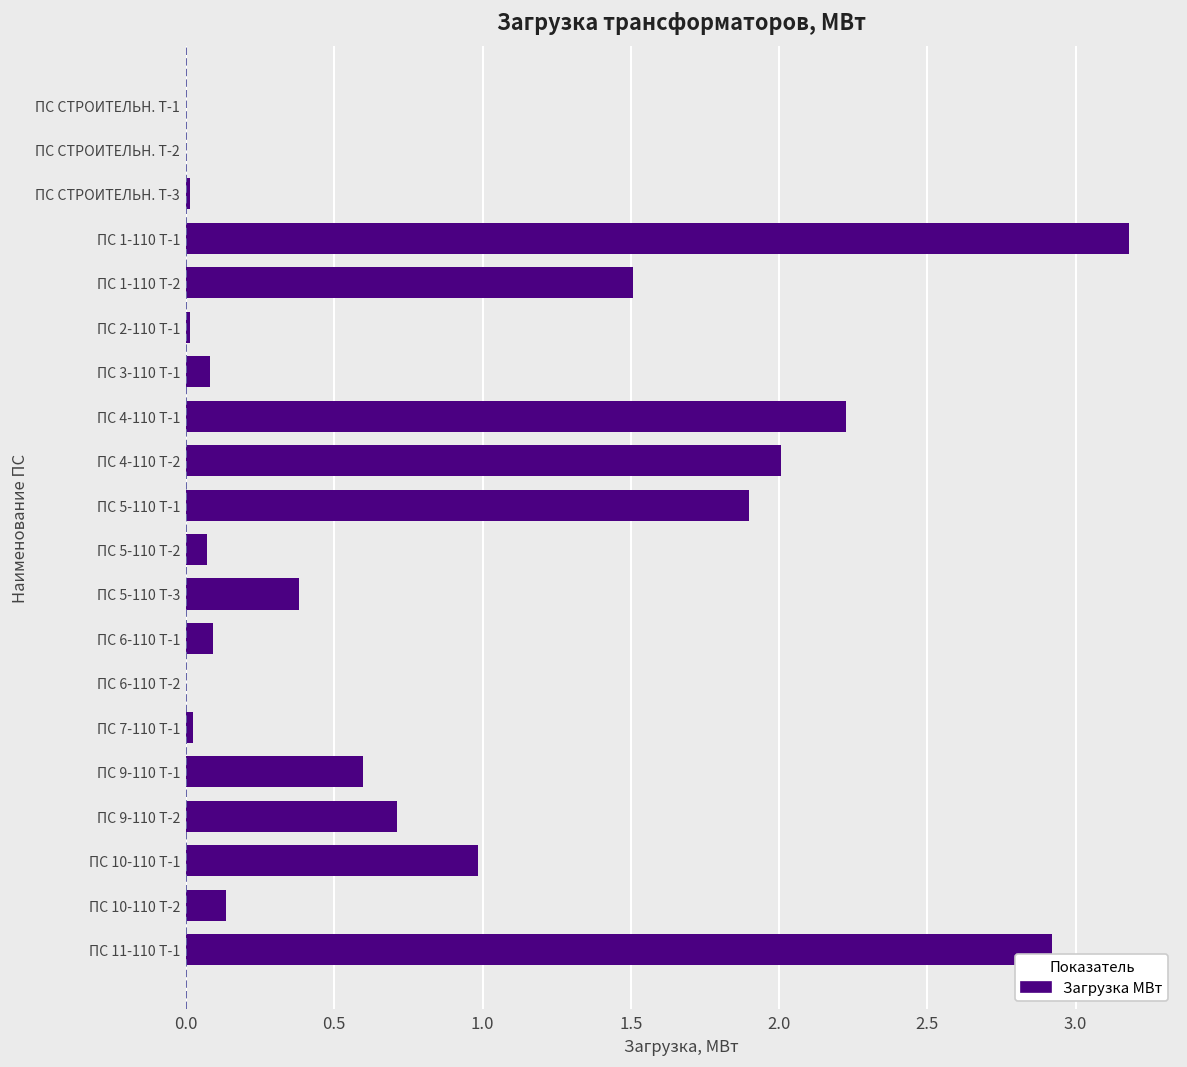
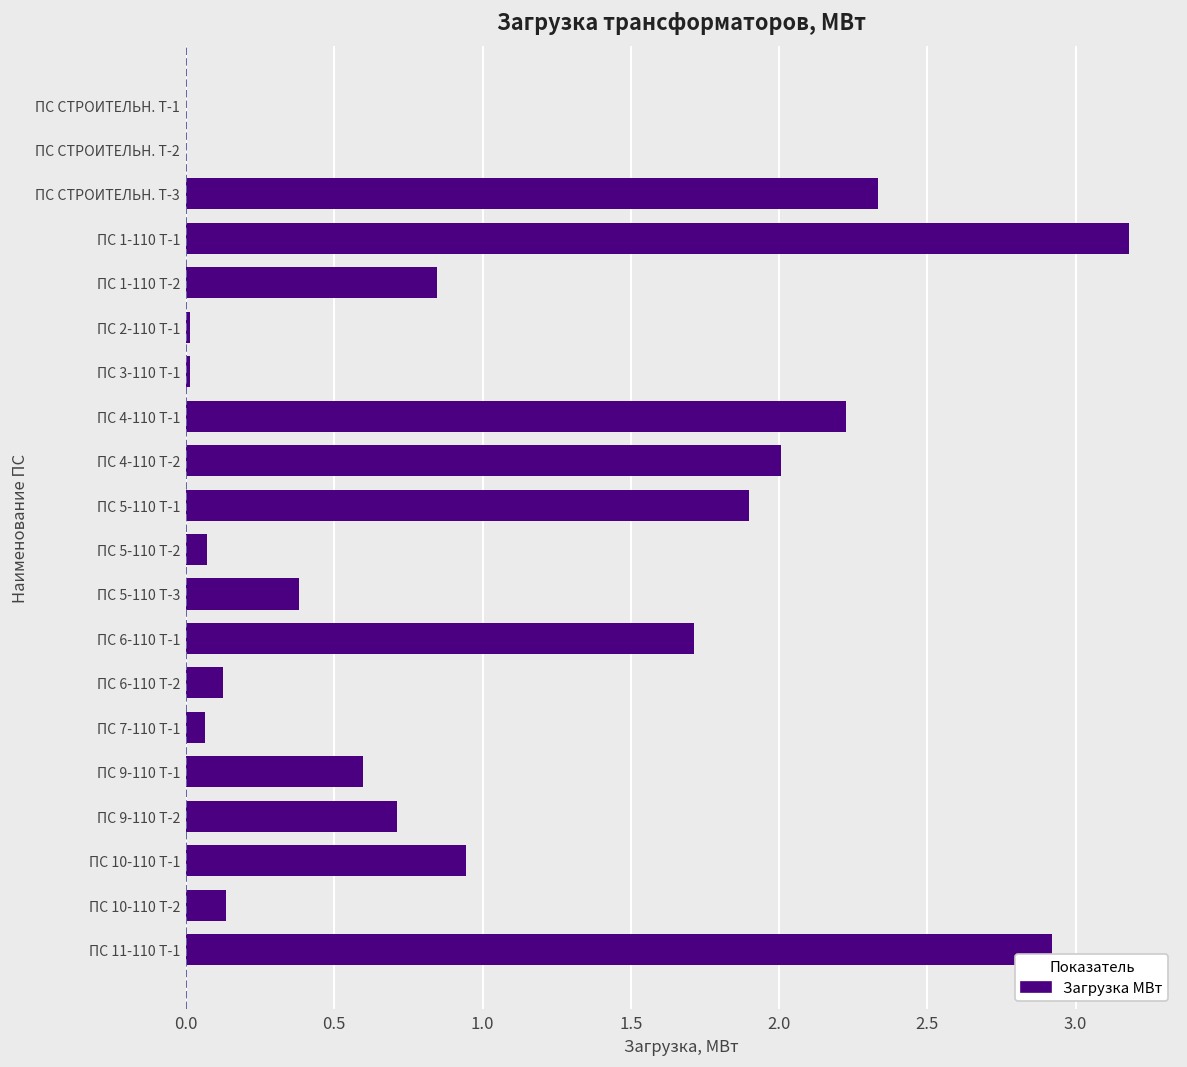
  {
    "ПС СТРОИТЕЛЬН. Т-1": 0.00,
    "ПС СТРОИТЕЛЬН. Т-2": 0.00,
-   "ПС СТРОИТЕЛЬН. Т-3": 0.01,
+   "ПС СТРОИТЕЛЬН. Т-3": 2.33,
    "ПС 1-110 Т-1": 3.18,
-   "ПС 1-110 Т-2": 1.51,
+   "ПС 1-110 Т-2": 0.85,
    "ПС 2-110 Т-1": 0.01,
-   "ПС 3-110 Т-1": 0.08,
+   "ПС 3-110 Т-1": 0.01,
    "ПС 4-110 Т-1": 2.22,
    "ПС 4-110 Т-2": 2.01,
    "ПС 5-110 Т-1": 1.90,
    "ПС 5-110 Т-2": 0.07,
    "ПС 5-110 Т-3": 0.38,
-   "ПС 6-110 Т-1": 0.09,
-   "ПС 6-110 Т-2": 0.00,
-   "ПС 7-110 Т-1": 0.02,
+   "ПС 6-110 Т-1": 1.71,
+   "ПС 6-110 Т-2": 0.12,
+   "ПС 7-110 Т-1": 0.07,
    "ПС 9-110 Т-1": 0.60,
    "ПС 9-110 Т-2": 0.71,
-   "ПС 10-110 Т-1": 0.98,
+   "ПС 10-110 Т-1": 0.94,
    "ПС 10-110 Т-2": 0.13,
    "ПС 11-110 Т-1": 2.92
  }
